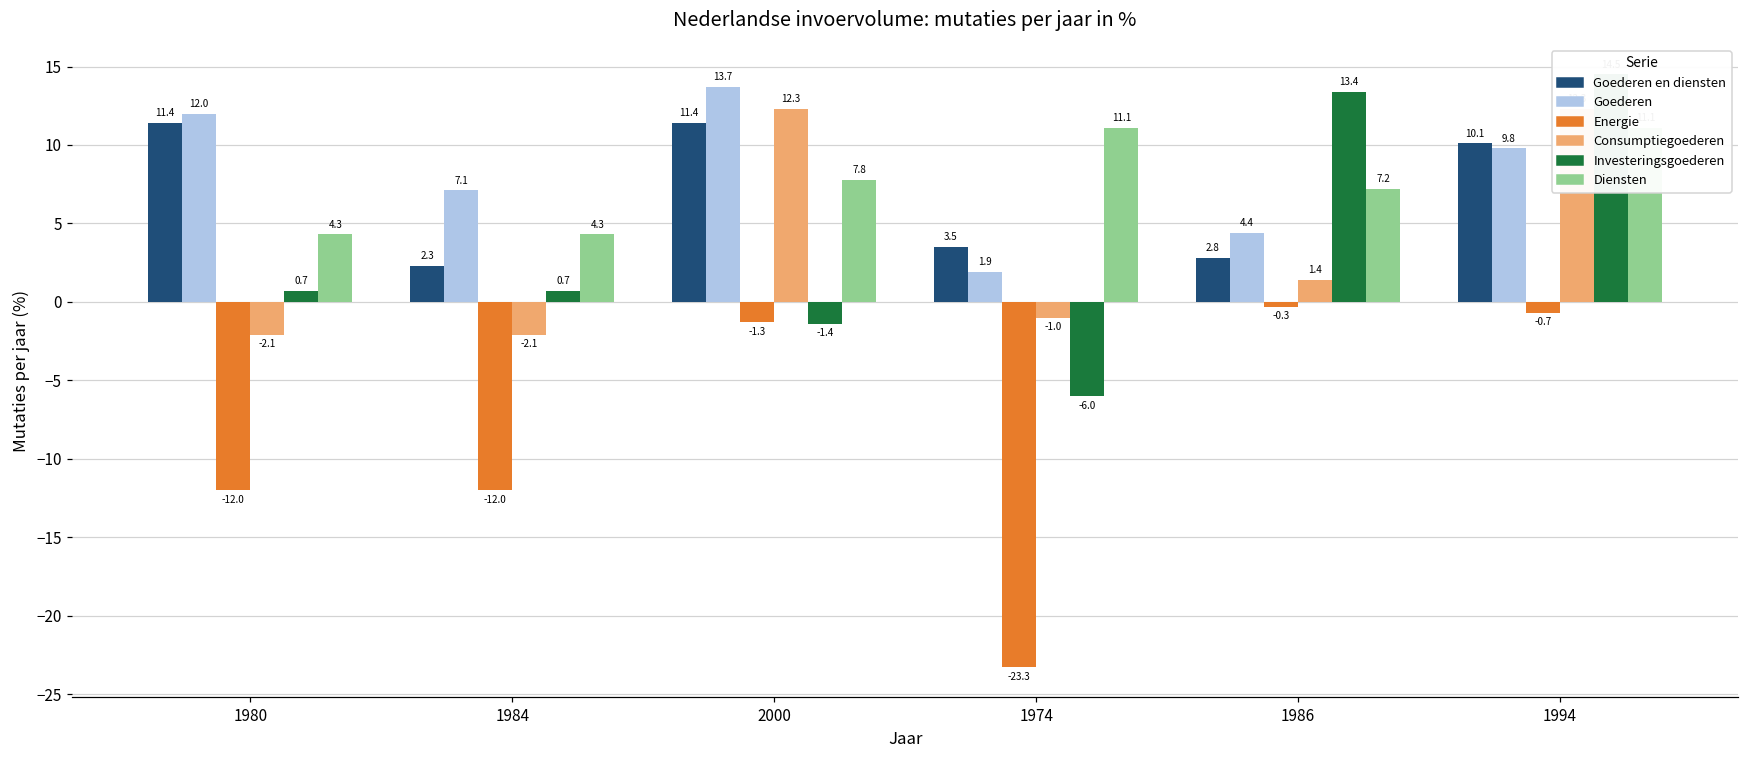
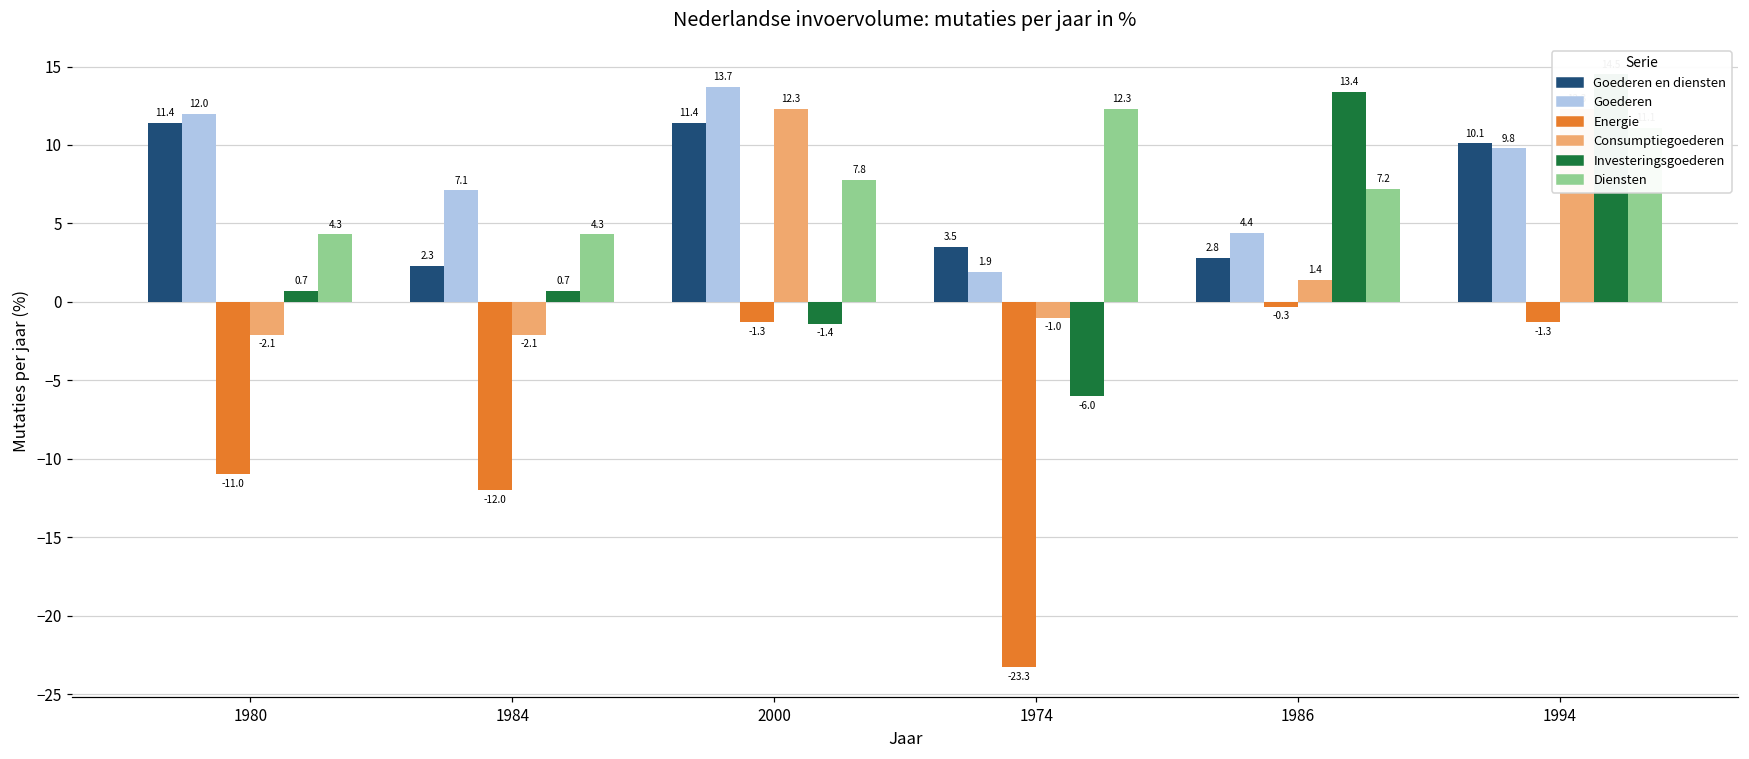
  {
    "Goederen en diensten": {
      "1980": 11.4,
      "1984": 2.3,
      "2000": 11.4,
      "1974": 3.5,
      "1986": 2.8,
      "1994": 10.1
    },
    "Goederen": {
      "1980": 12.0,
      "1984": 7.1,
      "2000": 13.7,
      "1974": 1.9,
      "1986": 4.4,
      "1994": 9.8
    },
    "Energie": {
-     "1980": -12.0,
+     "1980": -11.0,
      "1984": -12.0,
      "2000": -1.3,
      "1974": -23.3,
      "1986": -0.3,
-     "1994": -0.7
+     "1994": -1.3
    },
    "Consumptiegoederen": {
      "1980": -2.1,
      "1984": -2.1,
      "2000": 12.3,
      "1974": -1.0,
      "1986": 1.4
    },
    "Investeringsgoederen": {
      "1980": 0.7,
      "1984": 0.7,
      "2000": -1.4,
      "1974": -6.0,
      "1986": 13.4
    },
    "Diensten": {
      "1980": 4.3,
      "1984": 4.3,
      "2000": 7.8,
-     "1974": 11.1,
+     "1974": 12.3,
      "1986": 7.2
    }
  }
